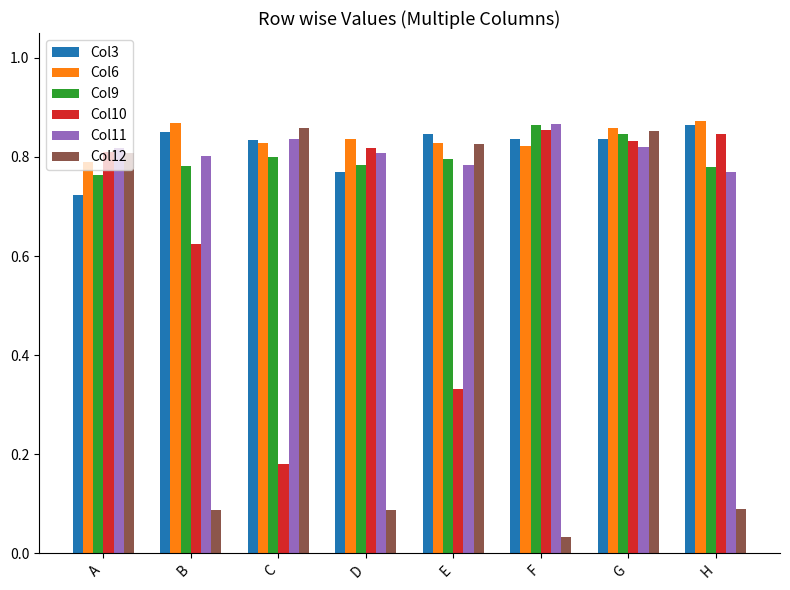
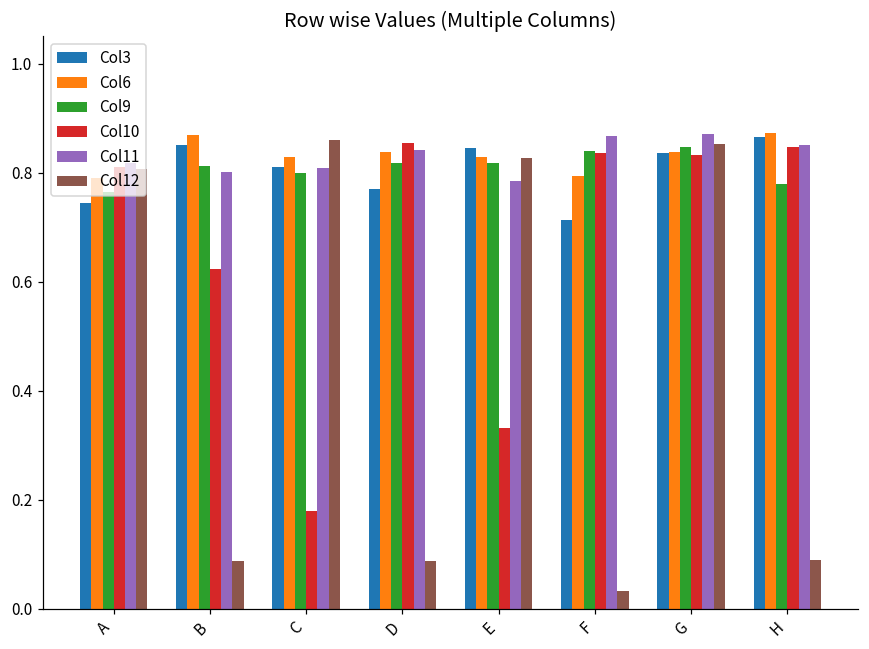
  {
    "Col3": {
-     "A": 0.72,
+     "A": 0.74,
      "B": 0.85,
-     "C": 0.84,
+     "C": 0.81,
      "D": 0.77,
      "E": 0.85,
-     "F": 0.84,
+     "F": 0.71,
      "G": 0.84,
      "H": 0.87
    },
    "Col6": {
      "B": 0.87,
      "C": 0.83,
      "D": 0.84,
      "E": 0.83,
-     "F": 0.82,
-     "G": 0.86,
+     "F": 0.79,
+     "G": 0.84,
      "H": 0.87
    },
    "Col9": {
      "A": 0.76,
-     "B": 0.78,
+     "B": 0.81,
      "C": 0.80,
-     "D": 0.78,
-     "E": 0.80,
-     "F": 0.87,
+     "D": 0.82,
+     "E": 0.82,
+     "F": 0.84,
      "G": 0.85,
      "H": 0.78
    },
    "Col10": {
      "B": 0.62,
      "C": 0.18,
-     "D": 0.82,
+     "D": 0.86,
      "E": 0.33,
-     "F": 0.85,
+     "F": 0.84,
      "G": 0.83,
      "H": 0.85
    },
    "Col11": {
      "B": 0.80,
-     "C": 0.84,
-     "D": 0.81,
+     "C": 0.81,
+     "D": 0.84,
      "E": 0.78,
      "F": 0.87,
-     "G": 0.82,
-     "H": 0.77
+     "G": 0.87,
+     "H": 0.85
    },
    "Col12": {
      "B": 0.09,
      "C": 0.86,
      "D": 0.09,
      "E": 0.83,
      "F": 0.03,
      "G": 0.85,
      "H": 0.09
    }
  }
